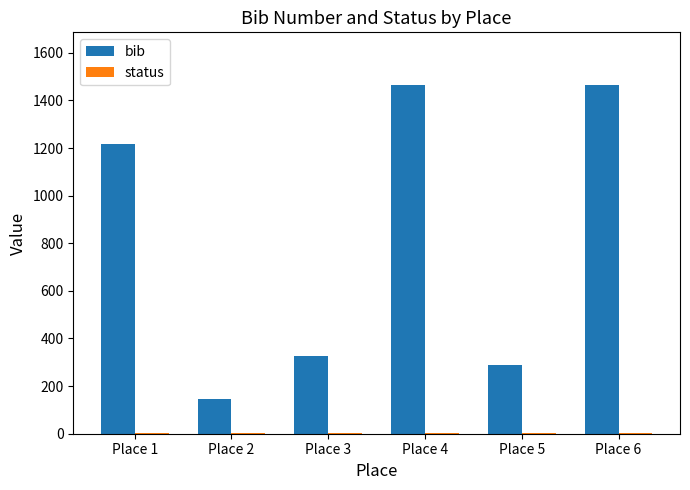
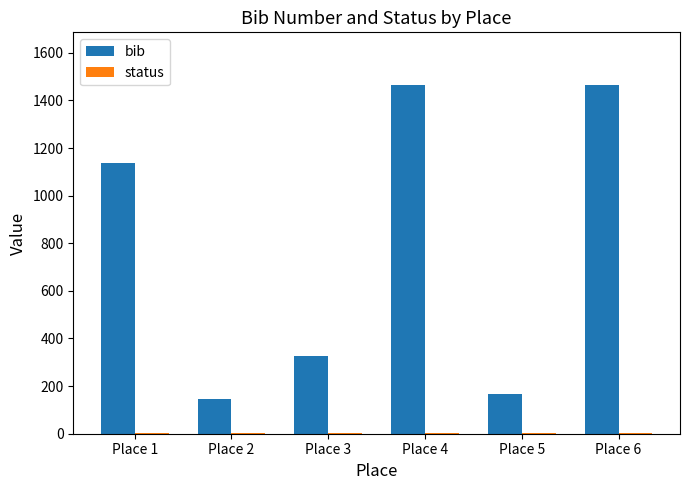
  {
    "bib": {
-     "Place 1": 1220,
+     "Place 1": 1140,
      "Place 2": 150,
      "Place 3": 330,
      "Place 4": 1470,
-     "Place 5": 290,
+     "Place 5": 170,
      "Place 6": 1470
    }
  }
